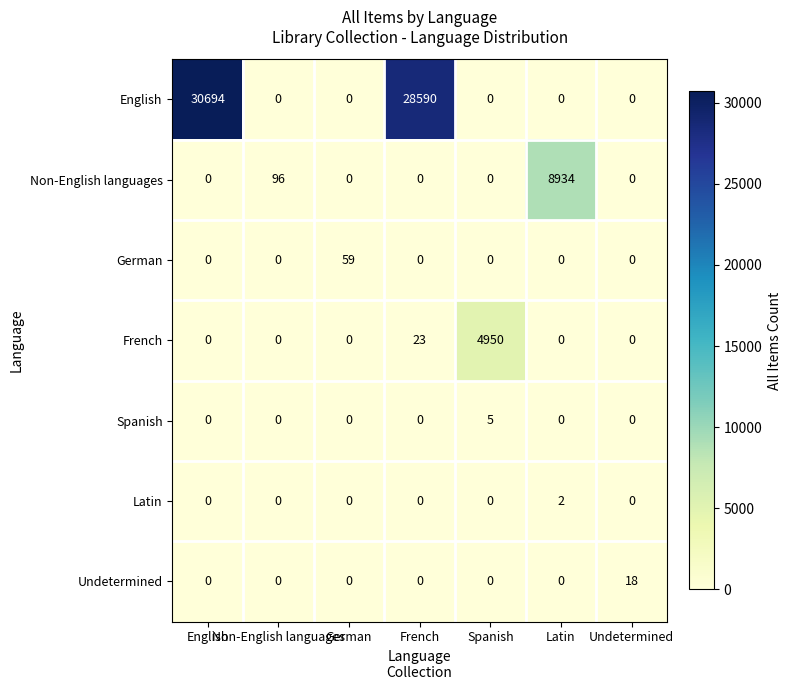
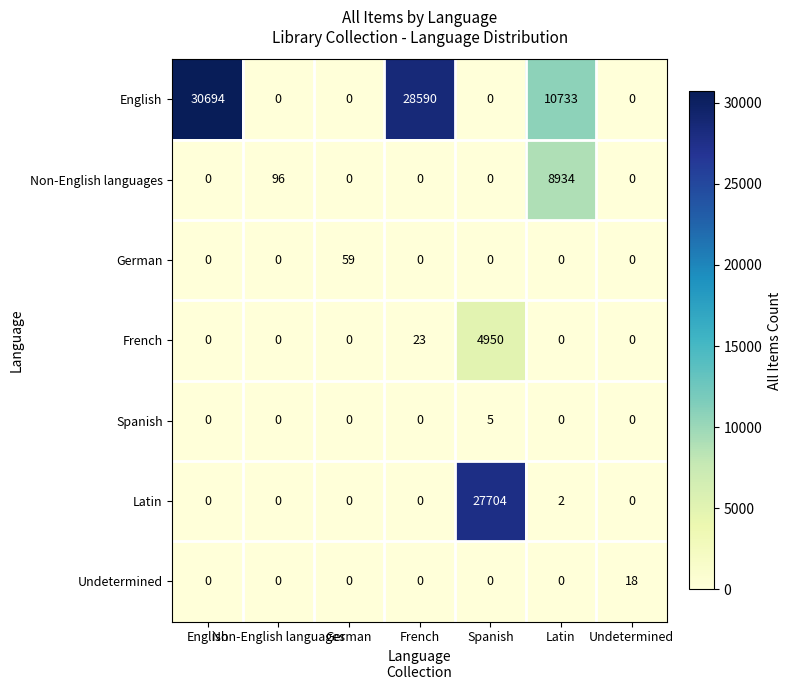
  {
    "English": {
      "Non-English languages": 0,
      "French": 28590,
      "Spanish": 0,
-     "Latin": 0,
+     "Latin": 10733,
      "Undetermined": 0
    },
    "Non-English languages": {
      "Non-English languages": 96,
      "French": 0,
      "Spanish": 0,
      "Latin": 8934,
      "Undetermined": 0
    },
    "German": {
      "Non-English languages": 0,
      "French": 0,
      "Spanish": 0,
      "Latin": 0,
      "Undetermined": 0
    },
    "French": {
      "Non-English languages": 0,
      "French": 23,
      "Spanish": 4950,
      "Latin": 0,
      "Undetermined": 0
    },
    "Spanish": {
      "Non-English languages": 0,
      "French": 0,
      "Spanish": 5,
      "Latin": 0,
      "Undetermined": 0
    },
    "Latin": {
      "Non-English languages": 0,
      "French": 0,
-     "Spanish": 0,
+     "Spanish": 27704,
      "Latin": 2,
      "Undetermined": 0
    },
    "Undetermined": {
      "Non-English languages": 0,
      "French": 0,
      "Spanish": 0,
      "Latin": 0,
      "Undetermined": 18
    }
  }
